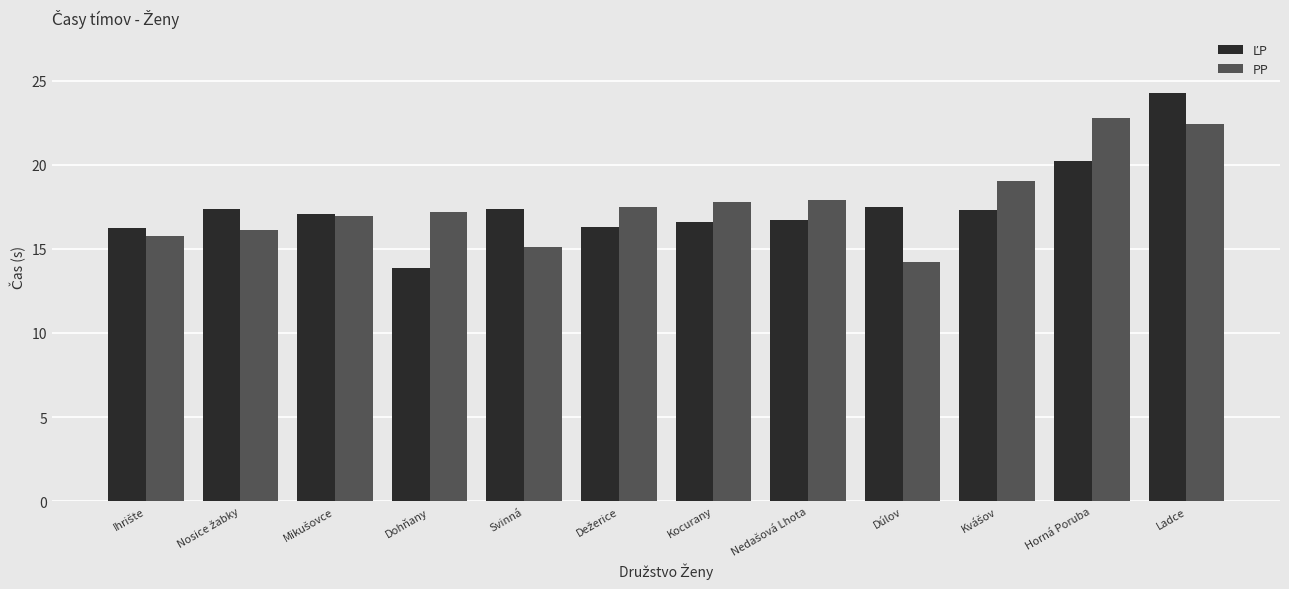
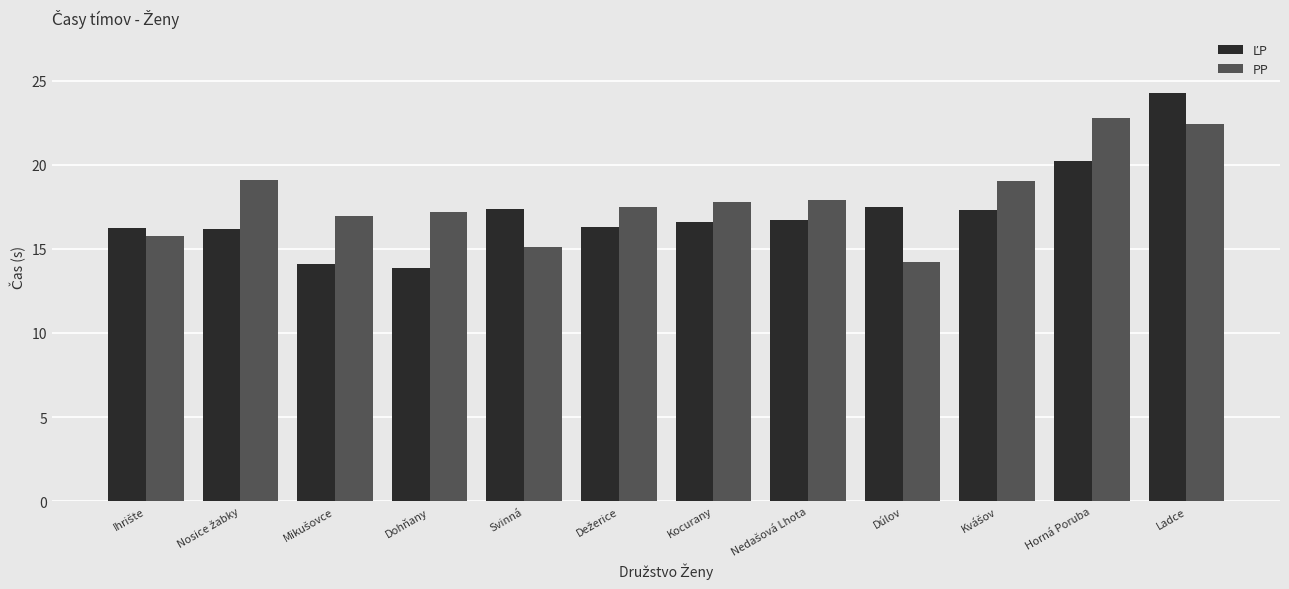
  {
    "ĽP": {
      "Ihrište": 16.2,
-     "Nosice žabky": 17.4,
-     "Mikušovce": 17.0,
+     "Nosice žabky": 16.2,
+     "Mikušovce": 14.1,
      "Dohňany": 13.9,
      "Svinná": 17.3,
      "Dežerice": 16.3,
      "Kocurany": 16.6,
      "Nedašová Lhota": 16.7,
      "Dúlov": 17.5,
      "Kvášov": 17.3,
      "Horná Poruba": 20.2,
      "Ladce": 24.2
    },
    "PP": {
      "Ihrište": 15.8,
-     "Nosice žabky": 16.1,
+     "Nosice žabky": 19.1,
      "Mikušovce": 16.9,
      "Dohňany": 17.2,
      "Svinná": 15.1,
      "Dežerice": 17.5,
      "Kocurany": 17.8,
      "Nedašová Lhota": 17.9,
      "Dúlov": 14.2,
      "Kvášov": 19.0,
      "Horná Poruba": 22.8,
      "Ladce": 22.4
    }
  }
